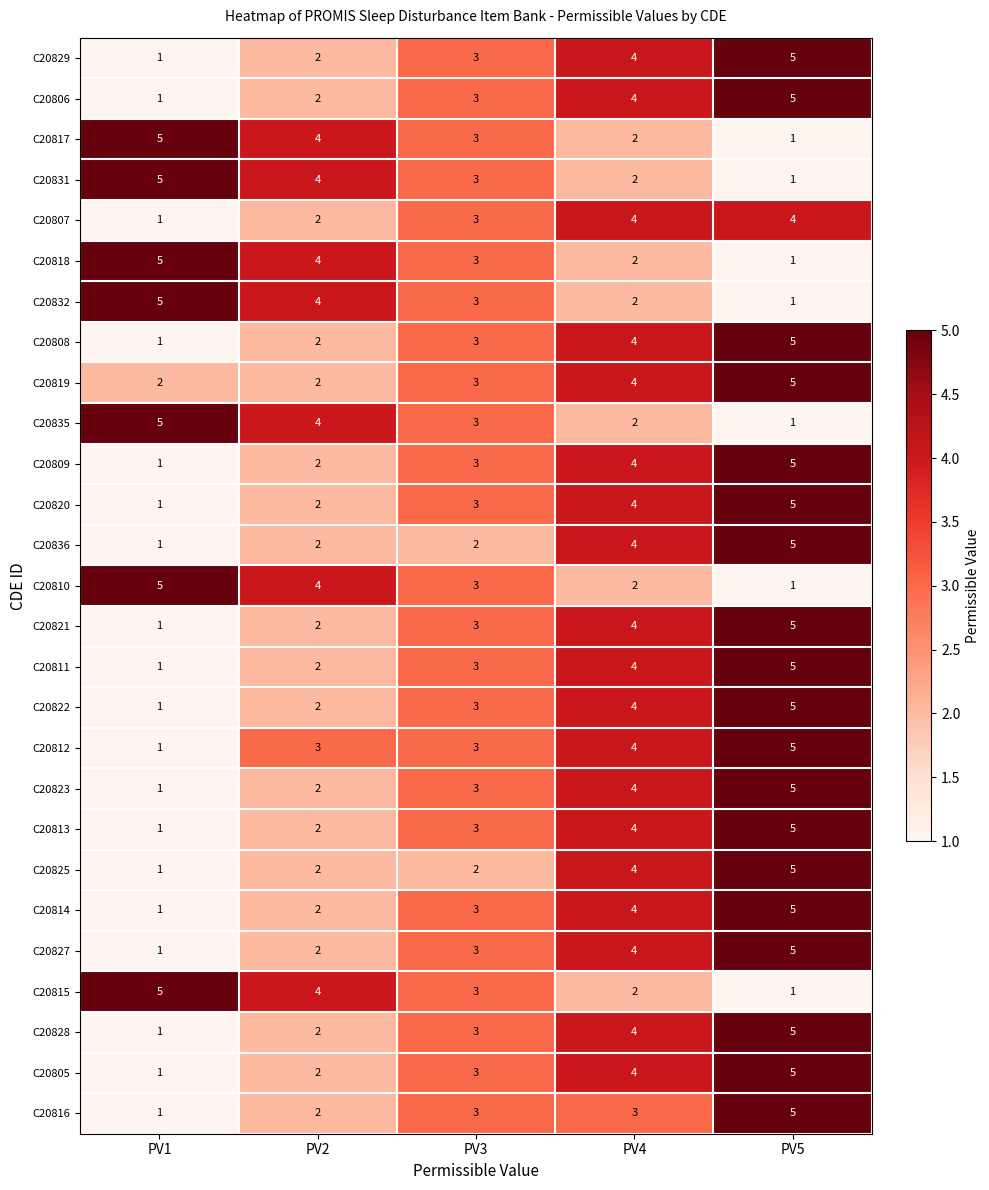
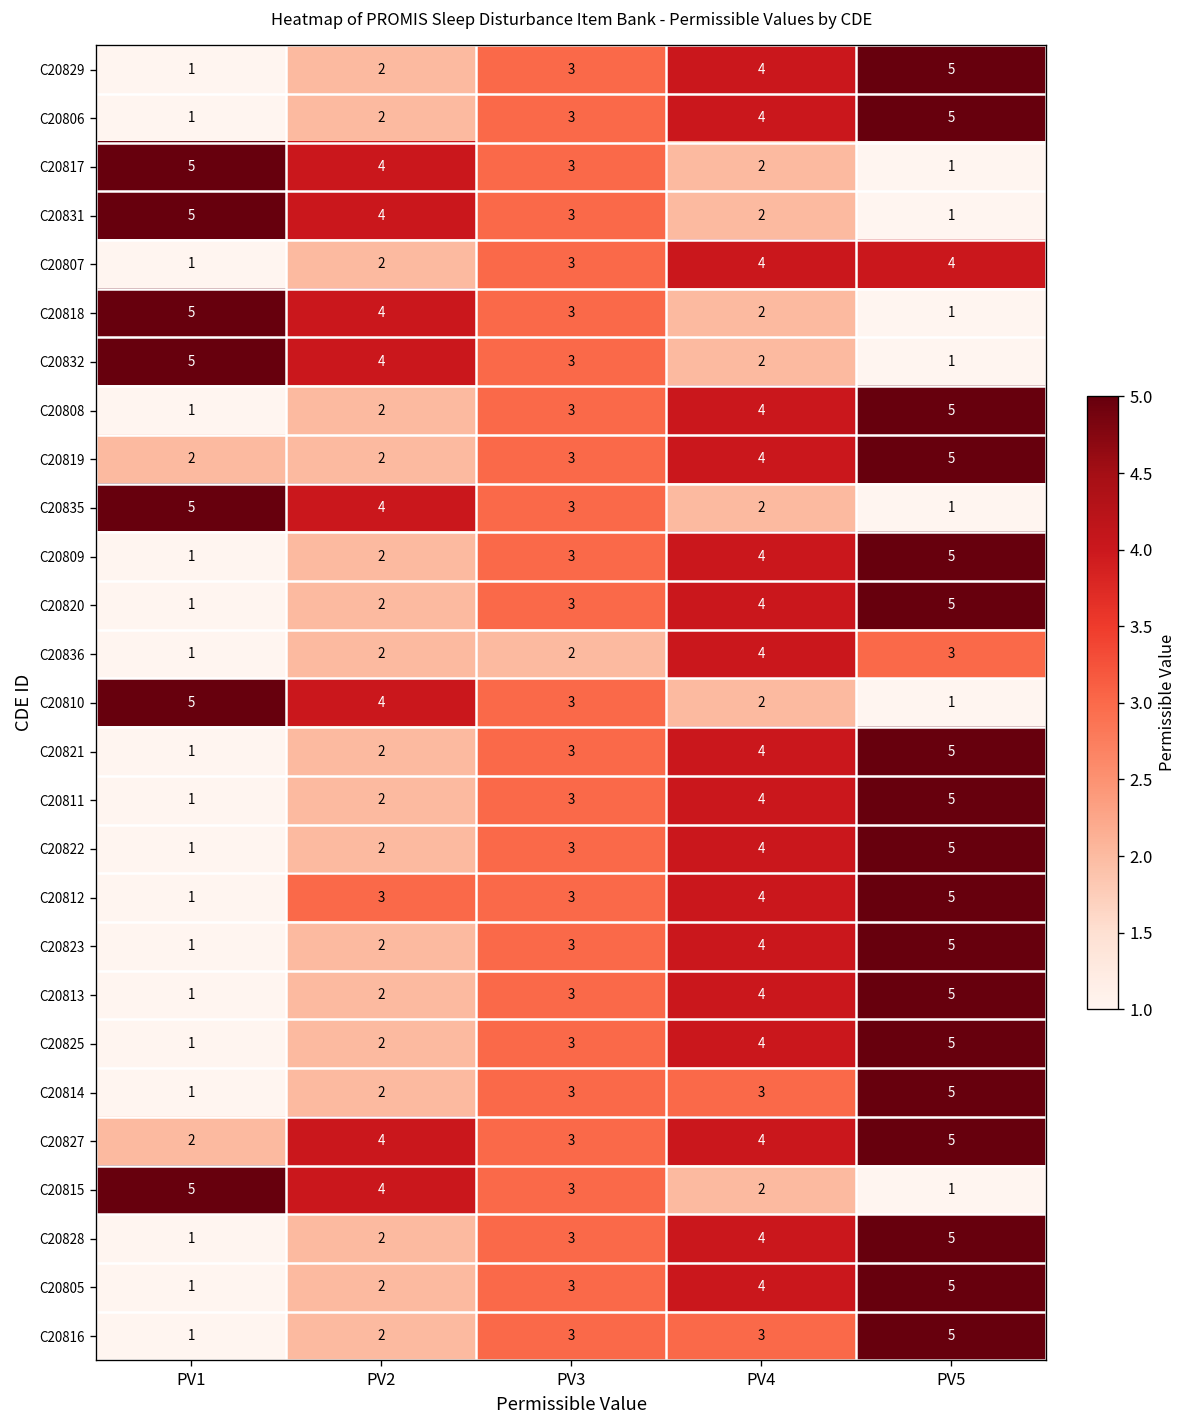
  {
    "C20829": {
      "PV1": 1,
      "PV2": 2,
      "PV3": 3,
      "PV4": 4,
      "PV5": 5
    },
    "C20806": {
      "PV1": 1,
      "PV2": 2,
      "PV3": 3,
      "PV4": 4,
      "PV5": 5
    },
    "C20817": {
      "PV1": 5,
      "PV2": 4,
      "PV3": 3,
      "PV4": 2,
      "PV5": 1
    },
    "C20831": {
      "PV1": 5,
      "PV2": 4,
      "PV3": 3,
      "PV4": 2,
      "PV5": 1
    },
    "C20807": {
      "PV1": 1,
      "PV2": 2,
      "PV3": 3,
      "PV4": 4,
      "PV5": 4
    },
    "C20818": {
      "PV1": 5,
      "PV2": 4,
      "PV3": 3,
      "PV4": 2,
      "PV5": 1
    },
    "C20832": {
      "PV1": 5,
      "PV2": 4,
      "PV3": 3,
      "PV4": 2,
      "PV5": 1
    },
    "C20808": {
      "PV1": 1,
      "PV2": 2,
      "PV3": 3,
      "PV4": 4,
      "PV5": 5
    },
    "C20819": {
      "PV1": 2,
      "PV2": 2,
      "PV3": 3,
      "PV4": 4,
      "PV5": 5
    },
    "C20835": {
      "PV1": 5,
      "PV2": 4,
      "PV3": 3,
      "PV4": 2,
      "PV5": 1
    },
    "C20809": {
      "PV1": 1,
      "PV2": 2,
      "PV3": 3,
      "PV4": 4,
      "PV5": 5
    },
    "C20820": {
      "PV1": 1,
      "PV2": 2,
      "PV3": 3,
      "PV4": 4,
      "PV5": 5
    },
    "C20836": {
      "PV1": 1,
      "PV2": 2,
      "PV3": 2,
      "PV4": 4,
-     "PV5": 5
+     "PV5": 3
    },
    "C20810": {
      "PV1": 5,
      "PV2": 4,
      "PV3": 3,
      "PV4": 2,
      "PV5": 1
    },
    "C20821": {
      "PV1": 1,
      "PV2": 2,
      "PV3": 3,
      "PV4": 4,
      "PV5": 5
    },
    "C20811": {
      "PV1": 1,
      "PV2": 2,
      "PV3": 3,
      "PV4": 4,
      "PV5": 5
    },
    "C20822": {
      "PV1": 1,
      "PV2": 2,
      "PV3": 3,
      "PV4": 4,
      "PV5": 5
    },
    "C20812": {
      "PV1": 1,
      "PV2": 3,
      "PV3": 3,
      "PV4": 4,
      "PV5": 5
    },
    "C20823": {
      "PV1": 1,
      "PV2": 2,
      "PV3": 3,
      "PV4": 4,
      "PV5": 5
    },
    "C20813": {
      "PV1": 1,
      "PV2": 2,
      "PV3": 3,
      "PV4": 4,
      "PV5": 5
    },
    "C20825": {
      "PV1": 1,
      "PV2": 2,
-     "PV3": 2,
+     "PV3": 3,
      "PV4": 4,
      "PV5": 5
    },
    "C20814": {
      "PV1": 1,
      "PV2": 2,
      "PV3": 3,
-     "PV4": 4,
+     "PV4": 3,
      "PV5": 5
    },
    "C20827": {
-     "PV1": 1,
-     "PV2": 2,
+     "PV1": 2,
+     "PV2": 4,
      "PV3": 3,
      "PV4": 4,
      "PV5": 5
    },
    "C20815": {
      "PV1": 5,
      "PV2": 4,
      "PV3": 3,
      "PV4": 2,
      "PV5": 1
    },
    "C20828": {
      "PV1": 1,
      "PV2": 2,
      "PV3": 3,
      "PV4": 4,
      "PV5": 5
    },
    "C20805": {
      "PV1": 1,
      "PV2": 2,
      "PV3": 3,
      "PV4": 4,
      "PV5": 5
    },
    "C20816": {
      "PV1": 1,
      "PV2": 2,
      "PV3": 3,
      "PV4": 3,
      "PV5": 5
    }
  }
